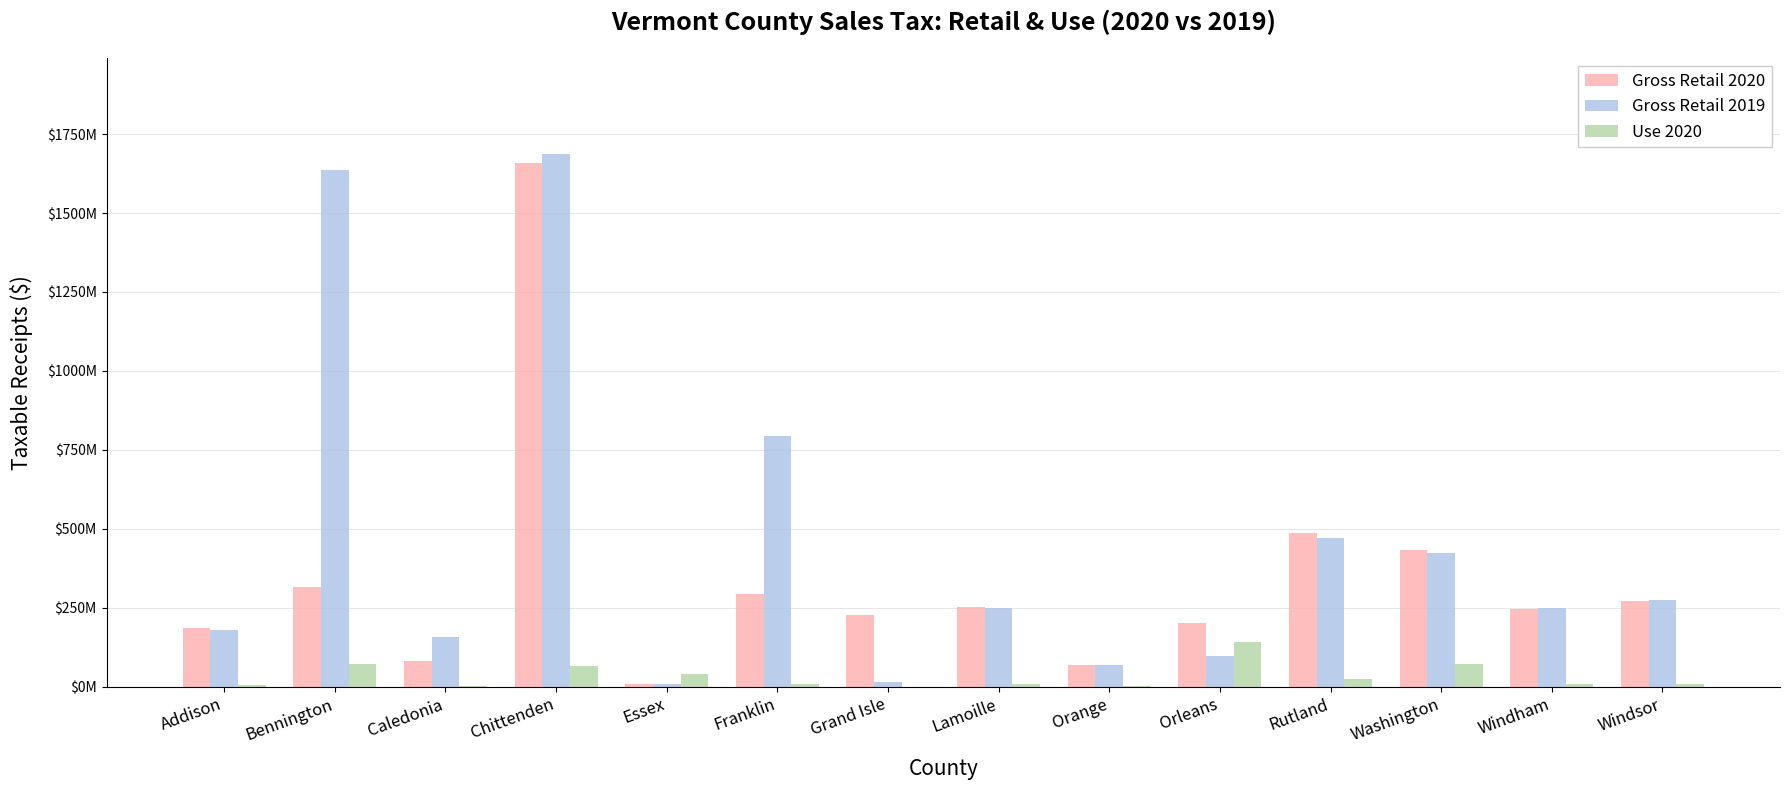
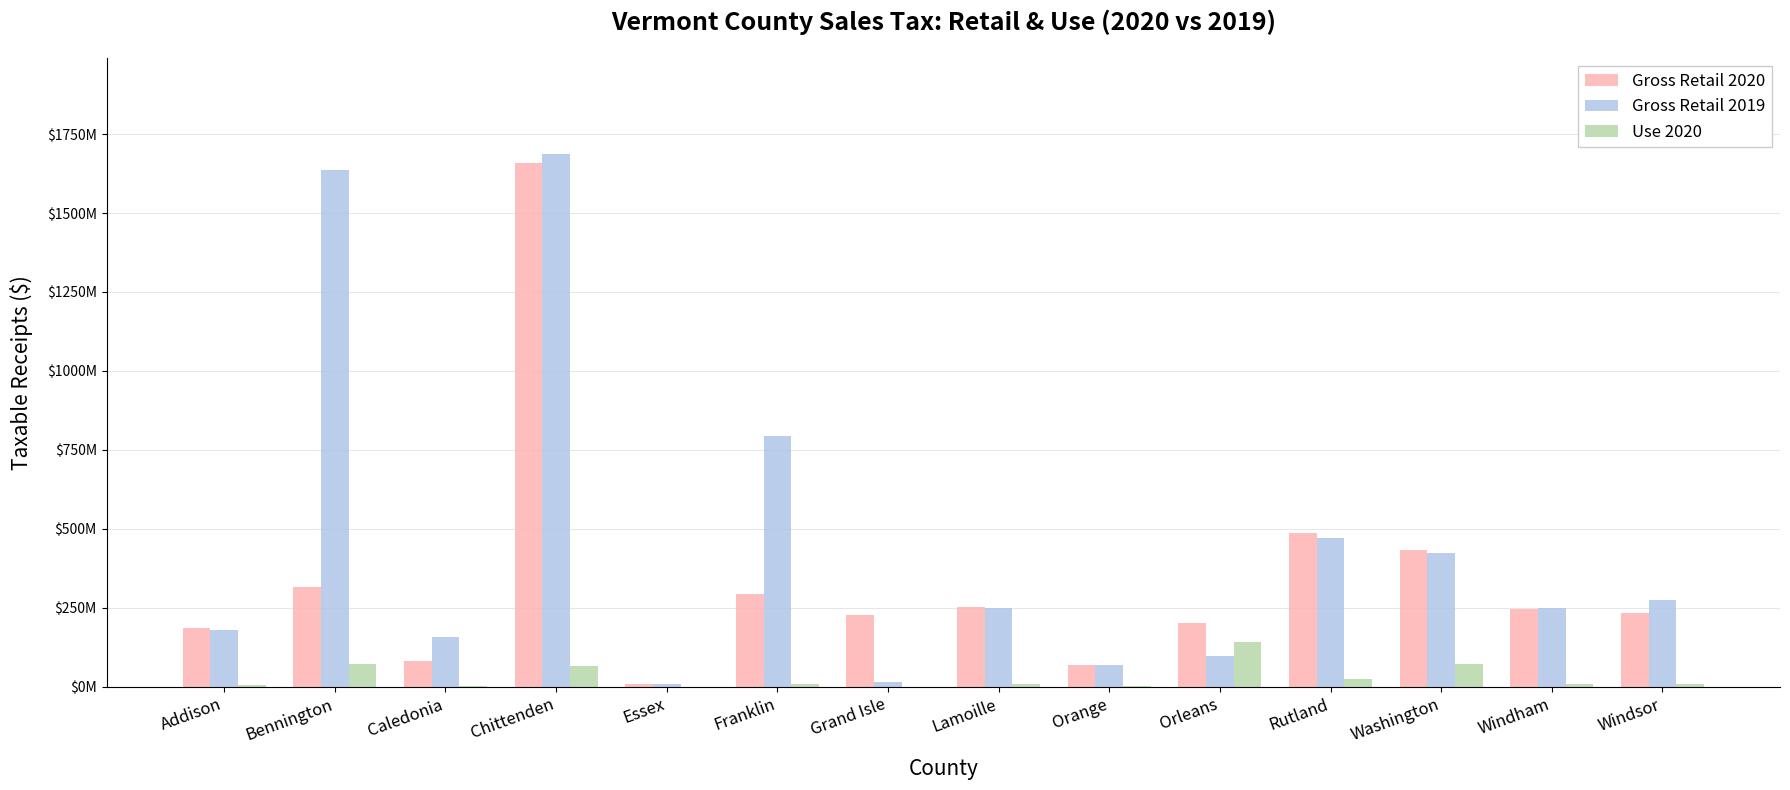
  {
    "Gross Retail 2020": {
      "Addison": "$190000000",
      "Bennington": "$310000000",
      "Caledonia": "$80000000",
      "Chittenden": "$1660000000",
      "Franklin": "$290000000",
      "Grand Isle": "$230000000",
      "Lamoille": "$250000000",
      "Orange": "$70000000",
      "Orleans": "$200000000",
      "Rutland": "$490000000",
      "Washington": "$430000000",
      "Windham": "$250000000",
-     "Windsor": "$270000000"
+     "Windsor": "$230000000"
    },
    "Gross Retail 2019": {
      "Addison": "$180000000",
      "Bennington": "$1640000000",
      "Caledonia": "$160000000",
      "Chittenden": "$1690000000",
      "Franklin": "$790000000",
      "Grand Isle": "$20000000",
      "Lamoille": "$250000000",
      "Orange": "$70000000",
      "Orleans": "$100000000",
      "Rutland": "$470000000",
      "Washington": "$420000000",
      "Windham": "$250000000",
      "Windsor": "$280000000"
    },
    "Use 2020": {
      "Bennington": "$70000000",
      "Chittenden": "$70000000",
-     "Essex": "$40000000",
+     "Essex": "$0",
      "Lamoille": "$10000000",
      "Orleans": "$140000000",
      "Rutland": "$30000000",
      "Washington": "$70000000",
      "Windsor": "$10000000"
    }
  }
